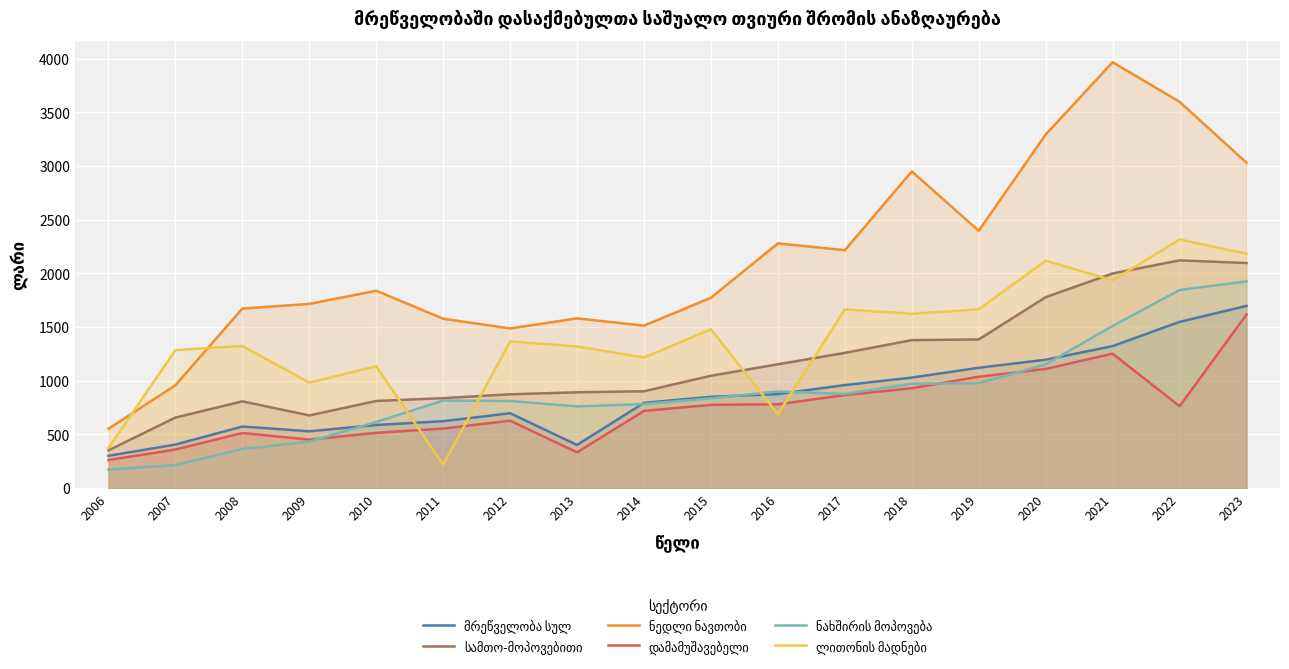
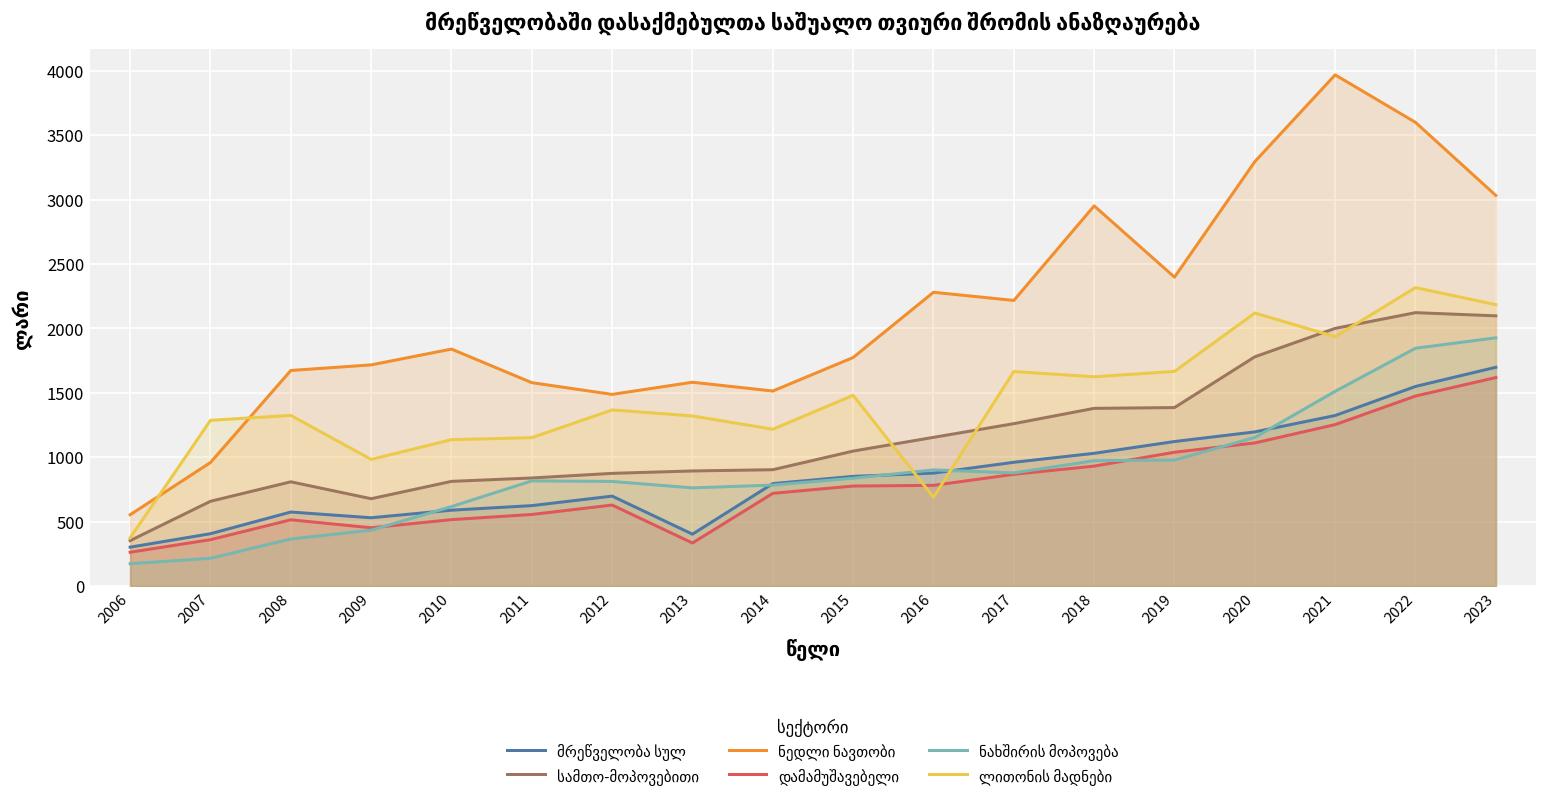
  {
    "მრეწველობა სულ": {
      "2006": 300,
      "2007": 410,
      "2008": 570,
      "2009": 530,
      "2010": 590,
      "2011": 620,
      "2012": 700,
      "2013": 400,
      "2016": 880,
      "2017": 960,
      "2018": 1030,
      "2019": 1120,
      "2020": 1200,
      "2021": 1320,
      "2022": 1550,
      "2023": 1700
    },
    "სამთო-მოპოვებითი": {
      "2007": 660,
      "2008": 810,
      "2009": 680,
      "2010": 810,
      "2012": 870,
      "2013": 890,
      "2014": 900,
      "2015": 1050,
      "2016": 1150,
      "2017": 1260,
      "2018": 1380,
      "2019": 1390,
      "2020": 1780,
      "2021": 2000,
      "2022": 2120,
      "2023": 2100
    },
    "ნედლი ნავთობი": {
      "2006": 550,
      "2007": 960,
      "2008": 1670,
      "2009": 1720,
      "2010": 1840,
      "2011": 1580,
      "2012": 1490,
      "2013": 1580,
      "2014": 1510,
      "2015": 1770,
      "2016": 2280,
      "2017": 2220,
      "2018": 2950,
      "2019": 2400,
      "2020": 3290,
      "2021": 3970,
      "2022": 3600,
      "2023": 3030
    },
    "დამამუშავებელი": {
      "2006": 260,
      "2007": 360,
      "2008": 510,
      "2010": 520,
      "2011": 560,
      "2012": 630,
      "2013": 330,
      "2014": 720,
      "2015": 780,
      "2016": 780,
      "2018": 930,
      "2019": 1040,
      "2020": 1110,
      "2021": 1250,
-     "2022": 760,
+     "2022": 1470,
      "2023": 1620
    },
    "ნახშირის მოპოვება": {
      "2006": 170,
      "2007": 220,
      "2008": 370,
      "2010": 620,
      "2012": 810,
      "2013": 760,
      "2016": 900,
      "2018": 970,
      "2019": 980,
      "2020": 1150,
      "2021": 1510,
      "2022": 1850,
      "2023": 1930
    },
    "ლითონის მადნები": {
      "2007": 1290,
      "2008": 1320,
      "2009": 980,
      "2010": 1140,
-     "2011": 220,
+     "2011": 1150,
      "2012": 1370,
      "2013": 1320,
      "2014": 1220,
      "2015": 1480,
      "2016": 690,
      "2017": 1670,
      "2018": 1620,
      "2019": 1670,
      "2020": 2120,
      "2021": 1940,
      "2022": 2320,
      "2023": 2180
    }
  }
